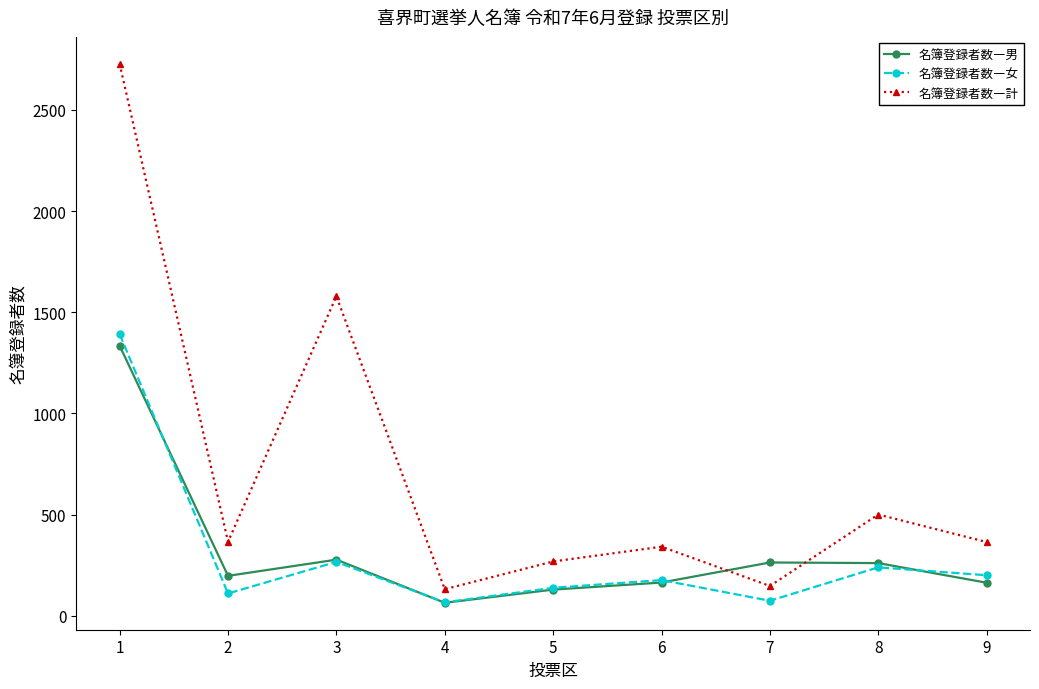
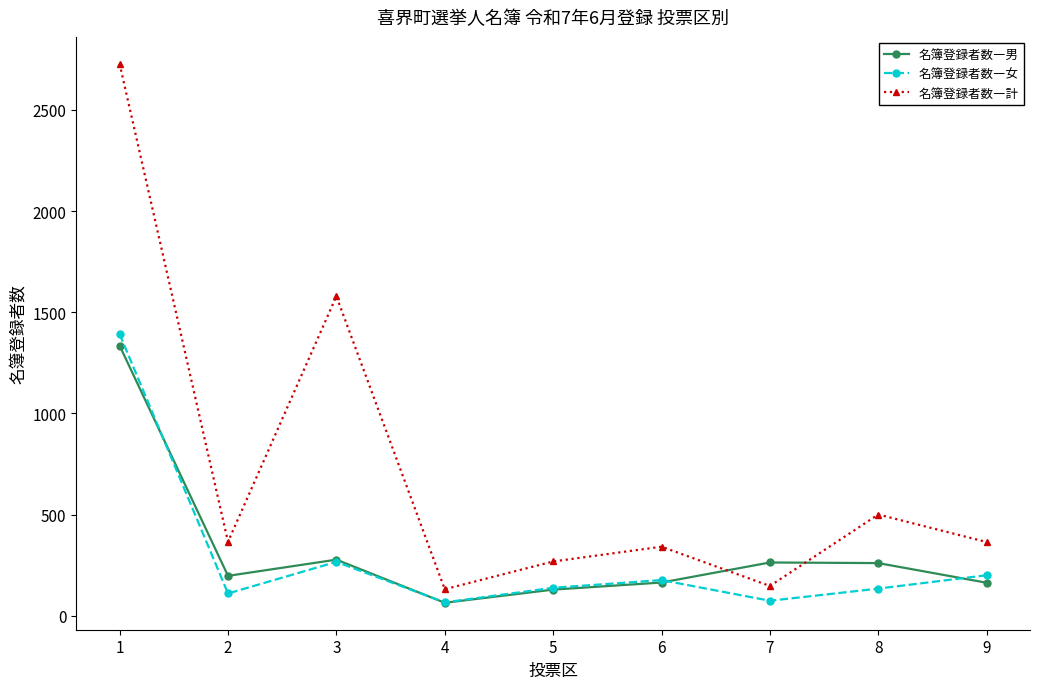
  {
    "名簿登録者数―男": {
      "1": 1340,
      "2": 200,
      "7": 260,
      "8": 260,
      "9": 160
    },
    "名簿登録者数―女": {
      "1": 1390,
      "2": 110,
      "7": 80,
-     "8": 240,
+     "8": 140,
      "9": 200
    },
    "名簿登録者数―計": {
      "1": 2730,
      "2": 370,
      "3": 1580,
      "4": 130,
      "5": 270,
      "6": 340,
      "7": 150,
      "8": 500,
      "9": 370
    }
  }
